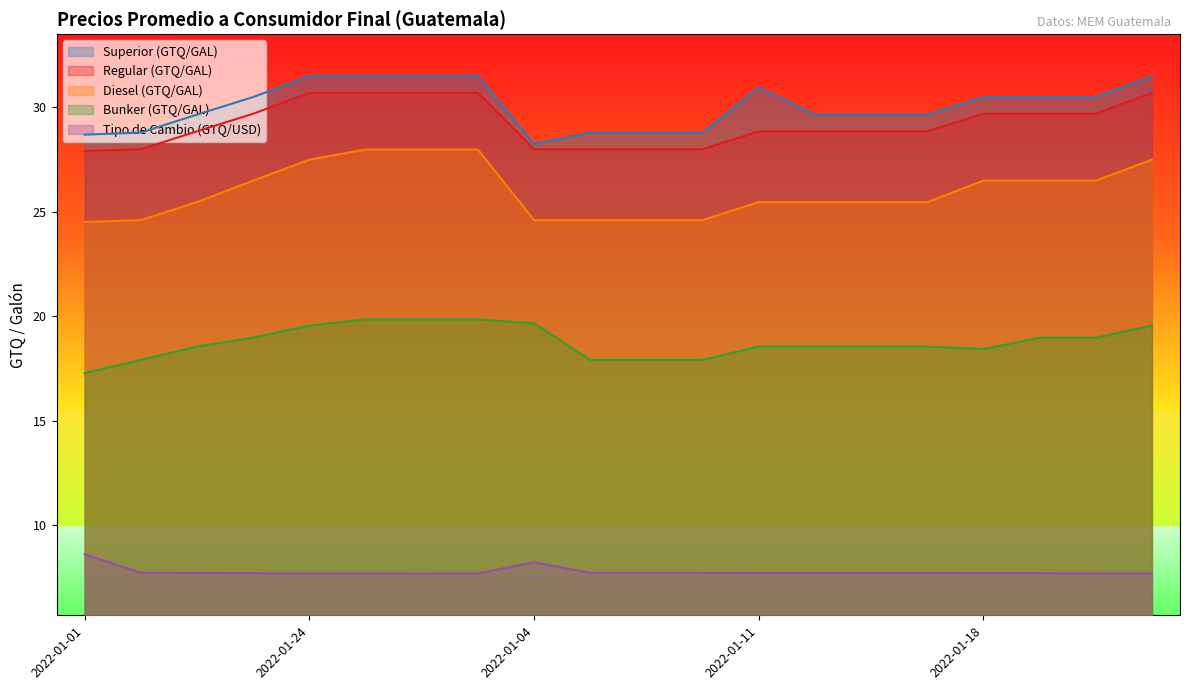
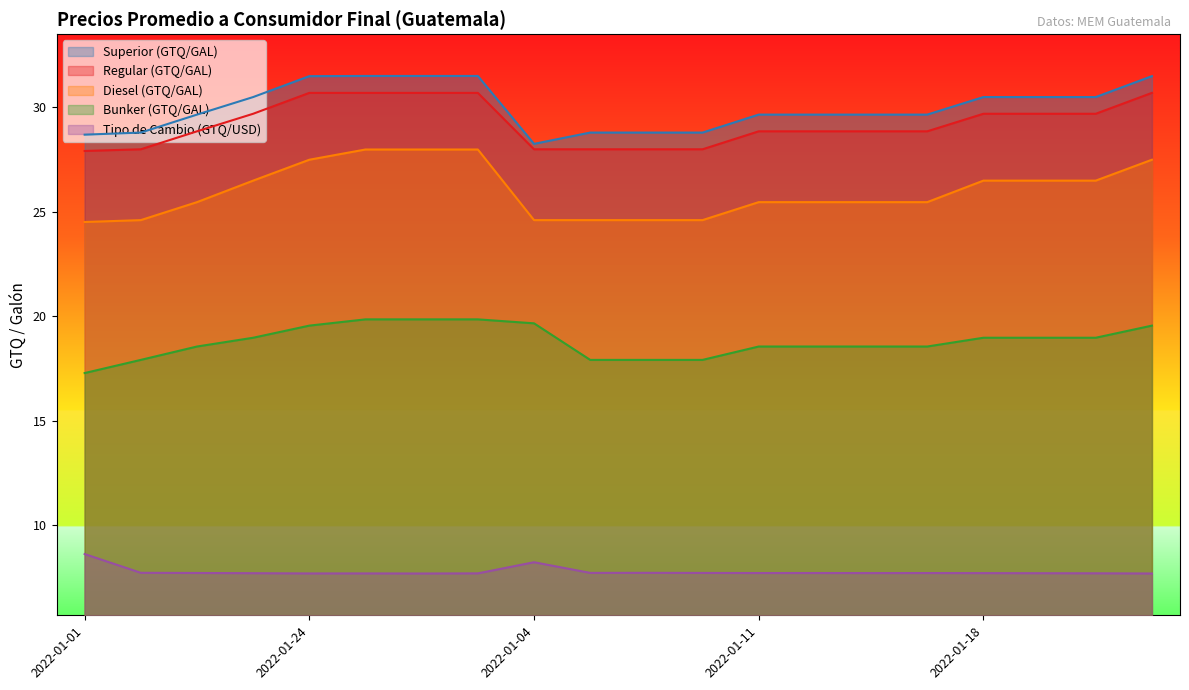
  {
    "Superior (GTQ/GAL)": {
      "2022-01-24": 31.5,
      "2022-01-04": 28.3,
-     "2022-01-11": 31.0,
+     "2022-01-11": 29.7,
      "2022-01-18": 30.5
    },
    "Bunker (GTQ/GAL)": {
      "2022-01-01": 17.3,
      "2022-01-24": 19.6,
      "2022-01-04": 19.7,
      "2022-01-11": 18.6,
-     "2022-01-18": 18.4
+     "2022-01-18": 19.0
    },
    "Tipo de Cambio (GTQ/USD)": {
      "2022-01-01": 8.6,
      "2022-01-24": 7.7,
      "2022-01-04": 8.2,
      "2022-01-11": 7.7,
      "2022-01-18": 7.7
    }
  }
